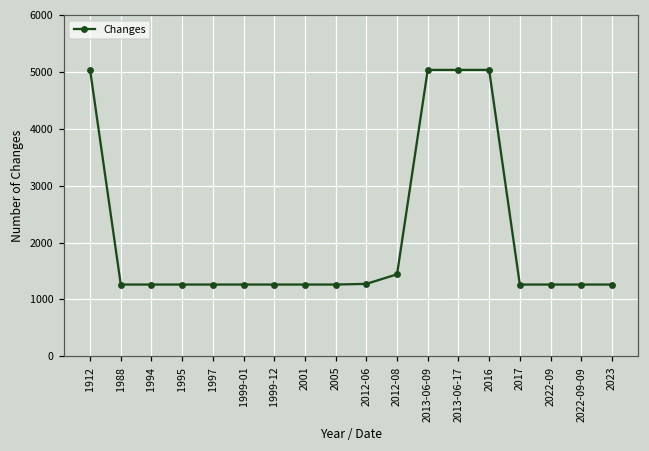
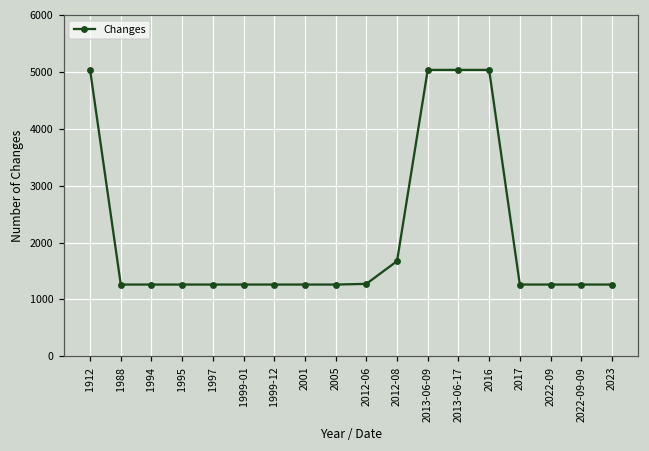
  {
    "1912": 5000,
    "1988": 1300,
    "1994": 1300,
    "1995": 1300,
    "1997": 1300,
    "1999-01": 1300,
    "1999-12": 1300,
    "2001": 1300,
    "2005": 1300,
    "2012-06": 1300,
-   "2012-08": 1400,
+   "2012-08": 1700,
    "2013-06-09": 5000,
    "2013-06-17": 5000,
    "2016": 5000,
    "2017": 1300,
    "2022-09": 1300,
    "2022-09-09": 1300,
    "2023": 1300
  }
